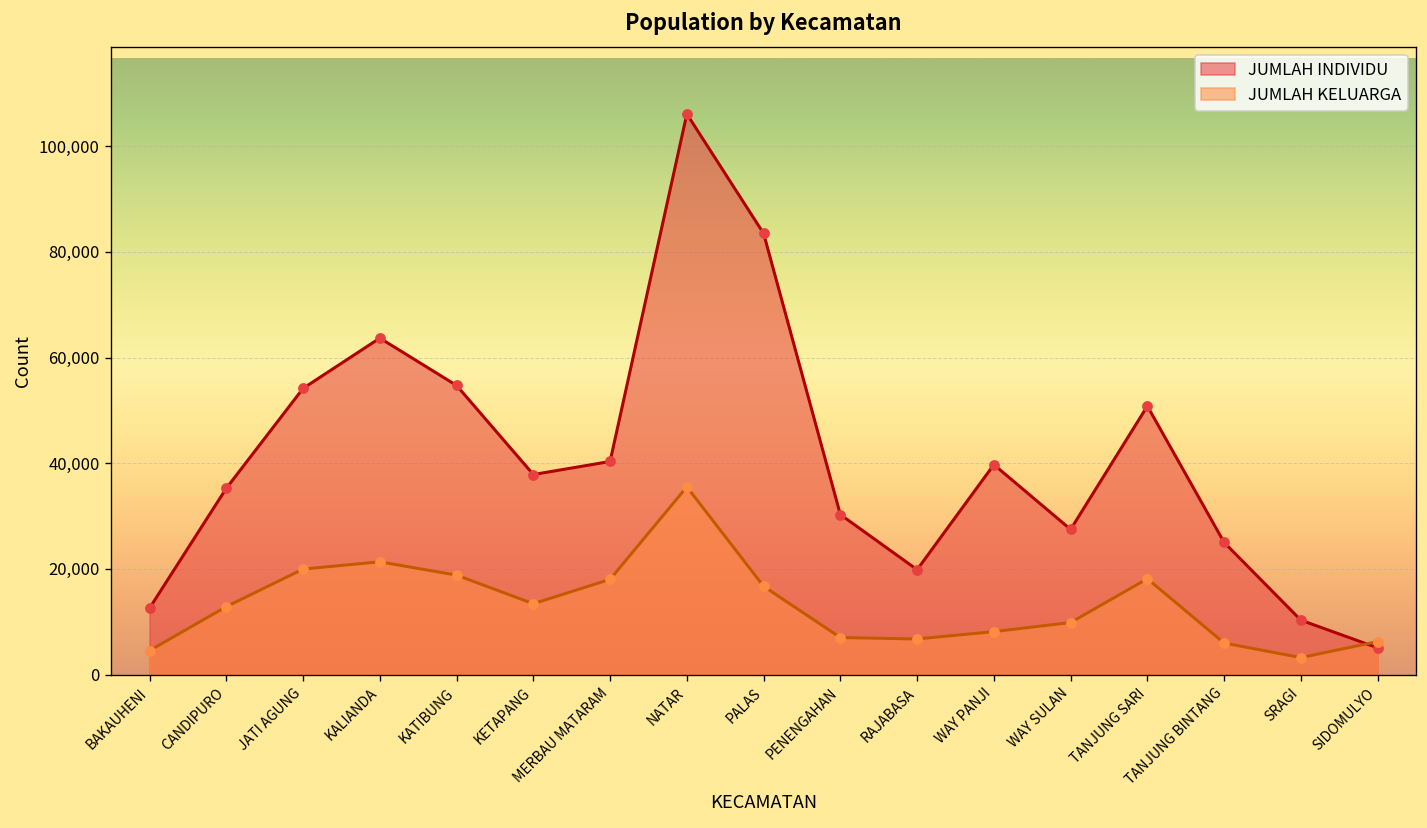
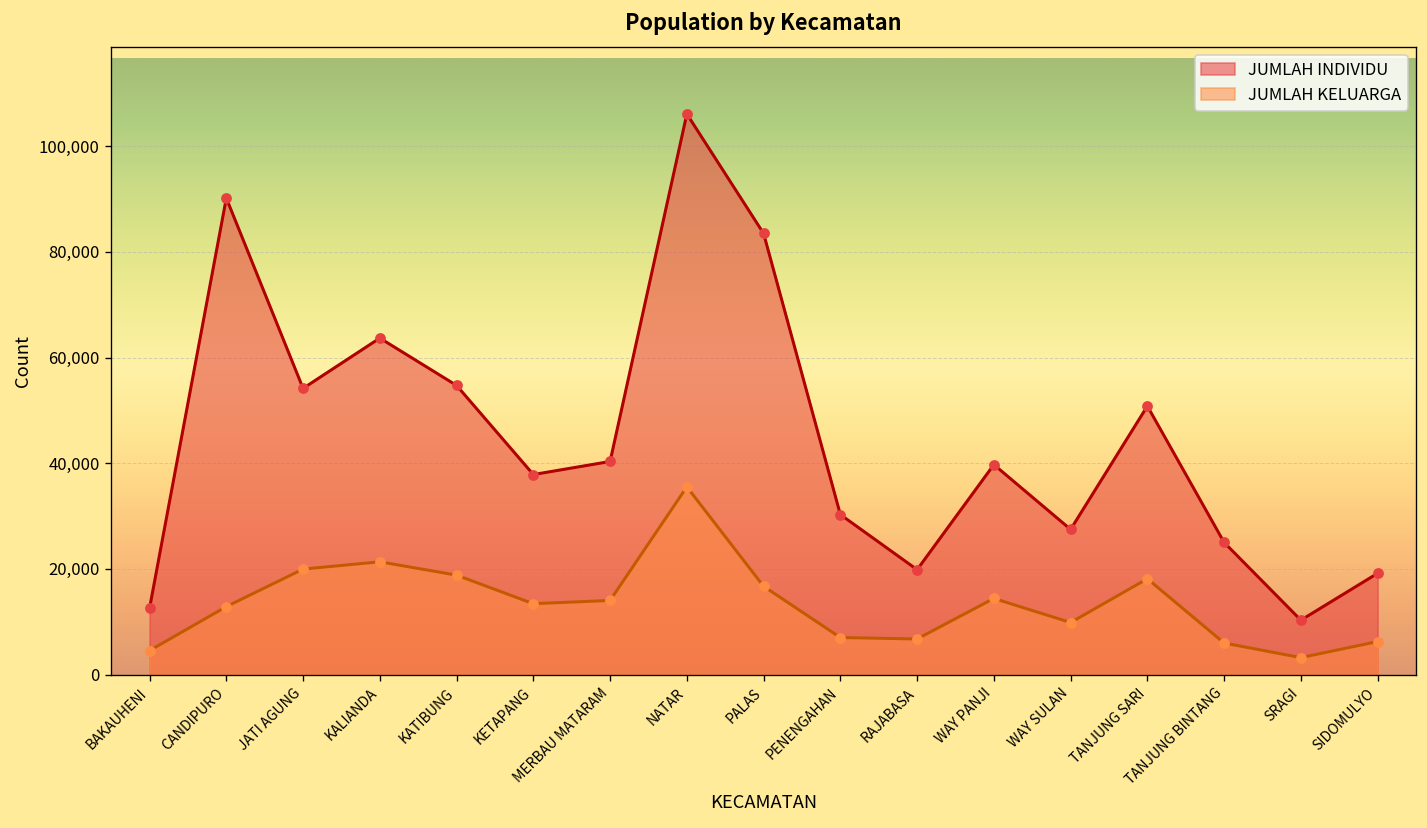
  {
    "JUMLAH INDIVIDU": {
      "BAKAUHENI": "13,000",
-     "CANDIPURO": "35,000",
+     "CANDIPURO": "90,000",
      "JATI AGUNG": "54,000",
      "KALIANDA": "64,000",
      "KATIBUNG": "55,000",
      "KETAPANG": "38,000",
      "MERBAU MATARAM": "40,000",
      "NATAR": "106,000",
      "PALAS": "83,000",
      "PENENGAHAN": "30,000",
      "RAJABASA": "20,000",
      "WAY PANJI": "40,000",
      "WAY SULAN": "27,000",
      "TANJUNG SARI": "51,000",
      "TANJUNG BINTANG": "25,000",
      "SRAGI": "10,000",
-     "SIDOMULYO": "5,000"
+     "SIDOMULYO": "19,000"
    },
    "JUMLAH KELUARGA": {
      "BAKAUHENI": "5,000",
      "CANDIPURO": "13,000",
      "JATI AGUNG": "20,000",
      "KALIANDA": "21,000",
      "KATIBUNG": "19,000",
      "KETAPANG": "13,000",
-     "MERBAU MATARAM": "18,000",
+     "MERBAU MATARAM": "14,000",
      "NATAR": "36,000",
      "PALAS": "17,000",
      "PENENGAHAN": "7,000",
      "RAJABASA": "7,000",
-     "WAY PANJI": "8,000",
+     "WAY PANJI": "14,000",
      "WAY SULAN": "10,000",
      "TANJUNG SARI": "18,000",
      "TANJUNG BINTANG": "6,000",
      "SRAGI": "3,000",
      "SIDOMULYO": "6,000"
    }
  }
